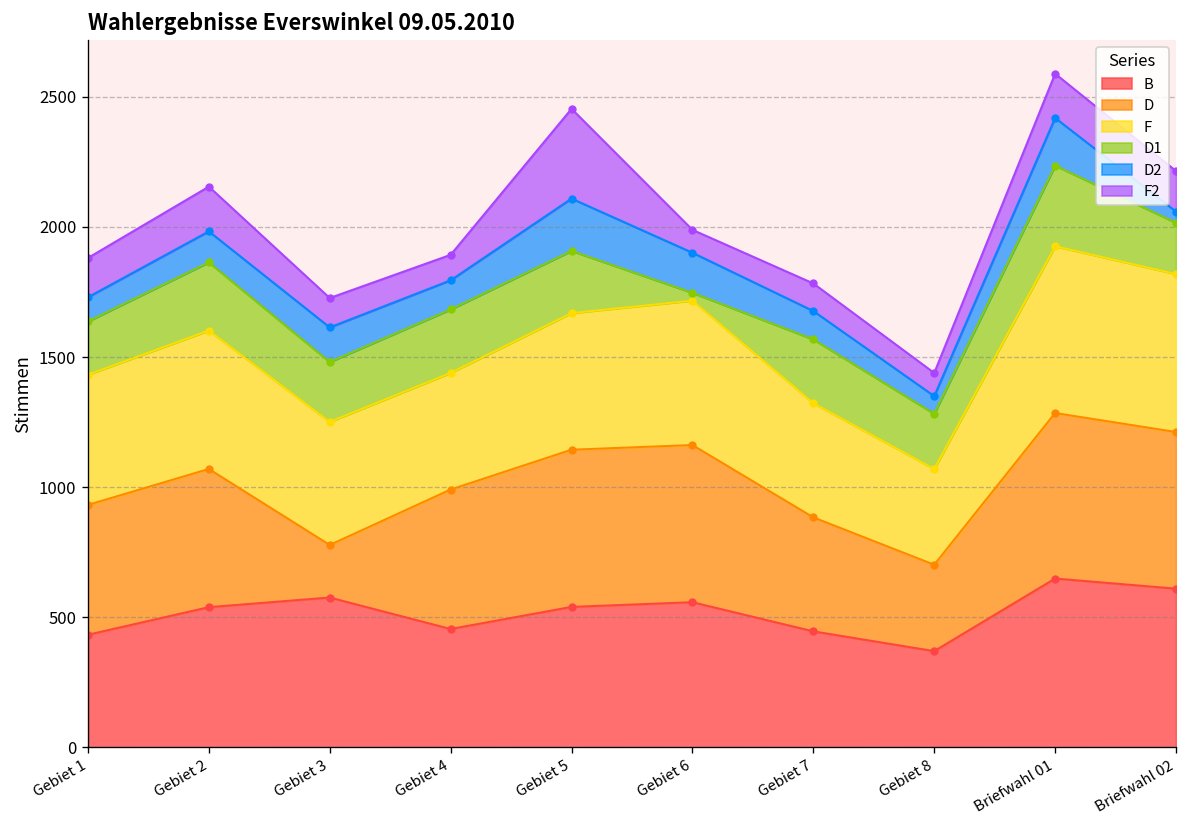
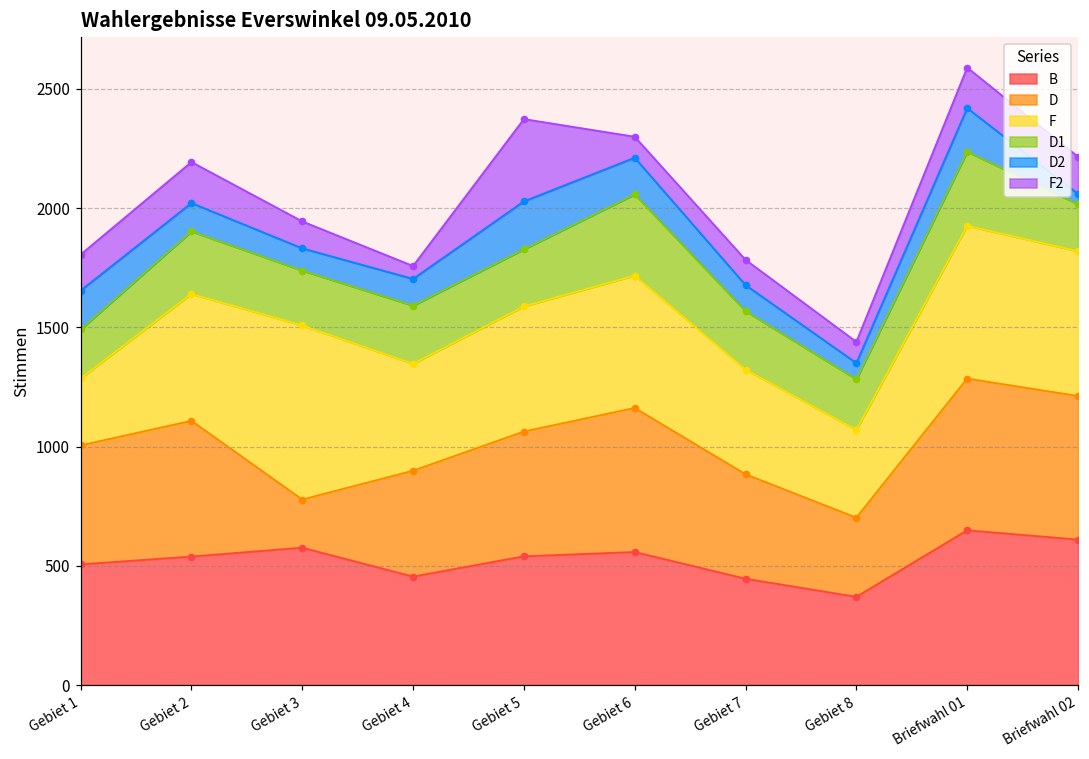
  {
    "B": {
-     "Gebiet 1": 430,
+     "Gebiet 1": 510,
      "Gebiet 2": 540,
      "Gebiet 3": 580,
      "Gebiet 4": 460,
      "Gebiet 5": 540,
      "Gebiet 6": 560,
      "Gebiet 7": 450,
      "Gebiet 8": 370,
      "Briefwahl 01": 650,
      "Briefwahl 02": 610
    },
    "D": {
      "Gebiet 1": 500,
-     "Gebiet 2": 530,
+     "Gebiet 2": 570,
      "Gebiet 3": 200,
-     "Gebiet 4": 540,
-     "Gebiet 5": 600,
+     "Gebiet 4": 440,
+     "Gebiet 5": 520,
      "Gebiet 6": 600,
      "Gebiet 7": 440,
      "Gebiet 8": 330,
      "Briefwahl 01": 640,
      "Briefwahl 02": 600
    },
    "F": {
-     "Gebiet 1": 500,
+     "Gebiet 1": 280,
      "Gebiet 2": 530,
-     "Gebiet 3": 470,
+     "Gebiet 3": 730,
      "Gebiet 4": 450,
      "Gebiet 5": 530,
      "Gebiet 6": 560,
      "Gebiet 7": 440,
      "Gebiet 8": 370,
      "Briefwahl 01": 640,
      "Briefwahl 02": 610
    },
    "D1": {
      "Gebiet 1": 210,
      "Gebiet 2": 260,
      "Gebiet 3": 230,
      "Gebiet 4": 240,
      "Gebiet 5": 240,
-     "Gebiet 6": 30,
+     "Gebiet 6": 340,
      "Gebiet 7": 250,
      "Gebiet 8": 210,
      "Briefwahl 01": 310,
      "Briefwahl 02": 200
    },
    "D2": {
-     "Gebiet 1": 90,
+     "Gebiet 1": 160,
      "Gebiet 2": 120,
-     "Gebiet 3": 130,
+     "Gebiet 3": 90,
      "Gebiet 4": 110,
      "Gebiet 5": 200,
      "Gebiet 6": 150,
      "Gebiet 7": 110,
      "Gebiet 8": 70,
      "Briefwahl 01": 180,
      "Briefwahl 02": 40
    },
    "F2": {
      "Gebiet 1": 150,
      "Gebiet 2": 170,
      "Gebiet 3": 110,
-     "Gebiet 4": 100,
+     "Gebiet 4": 50,
      "Gebiet 5": 350,
      "Gebiet 6": 90,
      "Gebiet 7": 110,
      "Gebiet 8": 90,
      "Briefwahl 01": 170,
      "Briefwahl 02": 160
    }
  }
